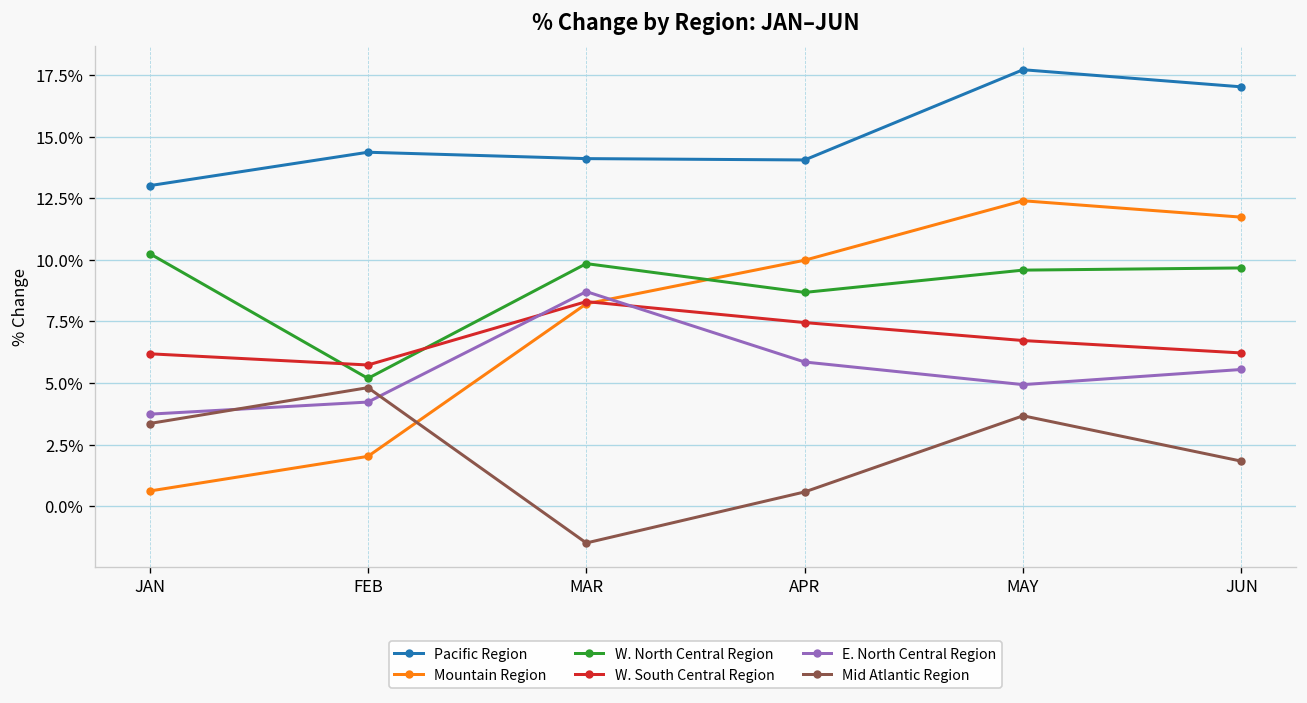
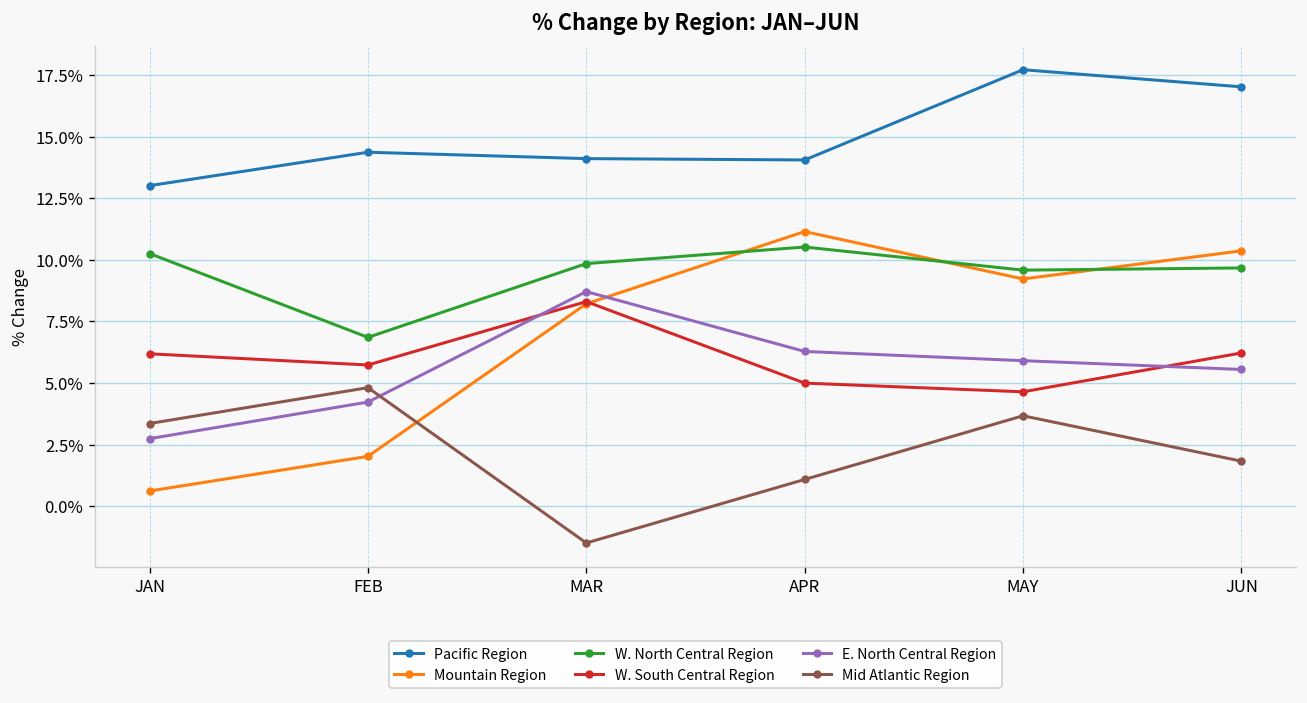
  {
    "Pacific Region": {
      "JAN": "13.0%",
      "FEB": "14.4%",
      "MAR": "14.1%",
      "APR": "14.1%",
      "MAY": "17.7%",
      "JUN": "17.0%"
    },
    "Mountain Region": {
      "JAN": "0.6%",
      "FEB": "2.0%",
-     "APR": "10.0%",
-     "MAY": "12.4%",
-     "JUN": "11.7%"
+     "APR": "11.1%",
+     "MAY": "9.2%",
+     "JUN": "10.4%"
    },
    "W. North Central Region": {
      "JAN": "10.3%",
-     "FEB": "5.2%",
+     "FEB": "6.9%",
      "MAR": "9.8%",
-     "APR": "8.7%",
+     "APR": "10.5%",
      "MAY": "9.6%",
      "JUN": "9.7%"
    },
    "W. South Central Region": {
      "JAN": "6.2%",
      "FEB": "5.7%",
-     "APR": "7.5%",
-     "MAY": "6.7%",
+     "APR": "5.0%",
+     "MAY": "4.6%",
      "JUN": "6.2%"
    },
    "E. North Central Region": {
-     "JAN": "3.7%",
+     "JAN": "2.7%",
      "FEB": "4.2%",
      "MAR": "8.7%",
-     "APR": "5.9%",
-     "MAY": "4.9%",
+     "APR": "6.3%",
+     "MAY": "5.9%",
      "JUN": "5.5%"
    },
    "Mid Atlantic Region": {
      "JAN": "3.4%",
      "FEB": "4.8%",
      "MAR": "-1.5%",
-     "APR": "0.6%",
+     "APR": "1.1%",
      "MAY": "3.7%",
      "JUN": "1.8%"
    }
  }
